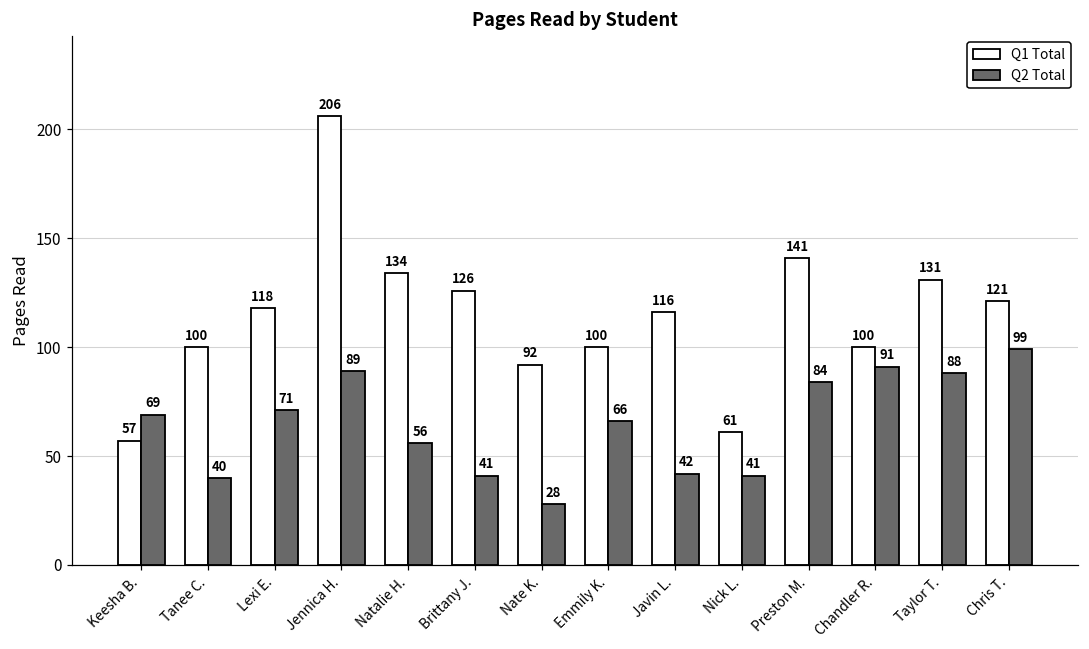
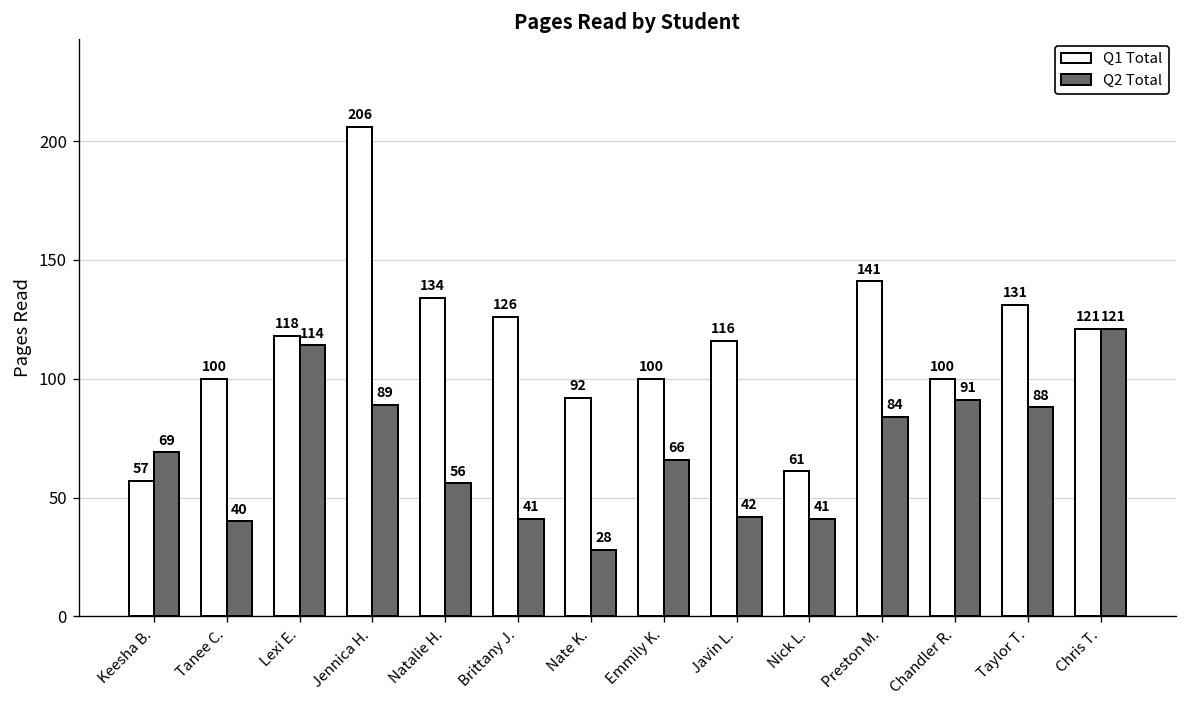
  {
    "Q1 Total": {
      "Keesha B.": 57,
      "Tanee C.": 100,
      "Lexi E.": 118,
      "Jennica H.": 206,
      "Natalie H.": 134,
      "Brittany J.": 126,
      "Nate K.": 92,
      "Emmily K.": 100,
      "Javin L.": 116,
      "Nick L.": 61,
      "Preston M.": 141,
      "Chandler R.": 100,
      "Taylor T.": 131,
      "Chris T.": 121
    },
    "Q2 Total": {
      "Keesha B.": 69,
      "Tanee C.": 40,
-     "Lexi E.": 71,
+     "Lexi E.": 114,
      "Jennica H.": 89,
      "Natalie H.": 56,
      "Brittany J.": 41,
      "Nate K.": 28,
      "Emmily K.": 66,
      "Javin L.": 42,
      "Nick L.": 41,
      "Preston M.": 84,
      "Chandler R.": 91,
      "Taylor T.": 88,
-     "Chris T.": 99
+     "Chris T.": 121
    }
  }
